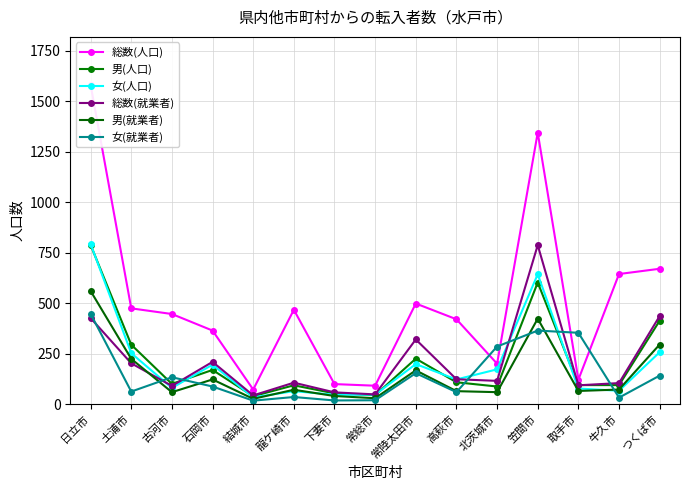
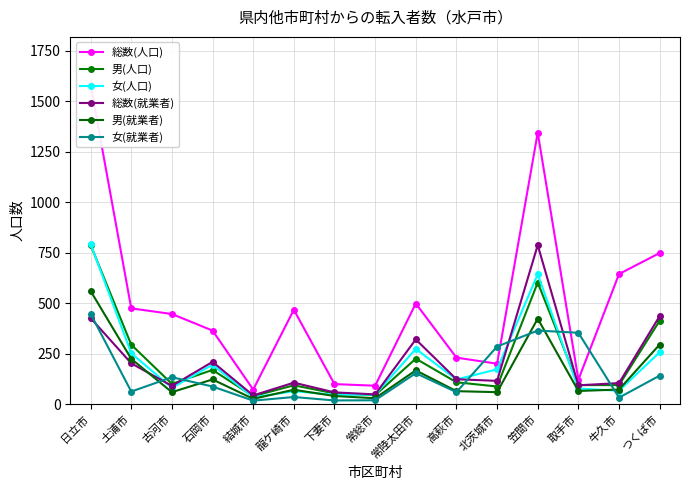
  {
    "総数(人口)": {
      "土浦市": 470,
      "古河市": 450,
      "石岡市": 360,
      "結城市": 70,
      "龍ケ崎市": 470,
      "下妻市": 100,
      "常総市": 90,
      "常陸太田市": 500,
-     "高萩市": 420,
+     "高萩市": 230,
      "北茨城市": 200,
      "笠間市": 1340,
      "取手市": 120,
      "牛久市": 640,
-     "つくば市": 670
+     "つくば市": 750
    },
    "女(人口)": {
      "土浦市": 250,
      "石岡市": 200,
-     "常陸太田市": 200,
+     "常陸太田市": 270,
      "北茨城市": 170,
      "笠間市": 640,
      "つくば市": 260
    },
    "総数(就業者)": {
      "日立市": 430,
      "土浦市": 200,
      "石岡市": 210,
      "龍ケ崎市": 110,
      "常陸太田市": 320,
      "北茨城市": 120,
      "笠間市": 790,
      "つくば市": 440
    },
    "女(就業者)": {
      "日立市": 450,
      "土浦市": 60,
      "古河市": 130,
      "石岡市": 90,
      "龍ケ崎市": 40,
      "下妻市": 20,
      "常陸太田市": 150,
      "北茨城市": 290,
      "笠間市": 360,
      "取手市": 350,
      "牛久市": 30,
      "つくば市": 140
    }
  }
